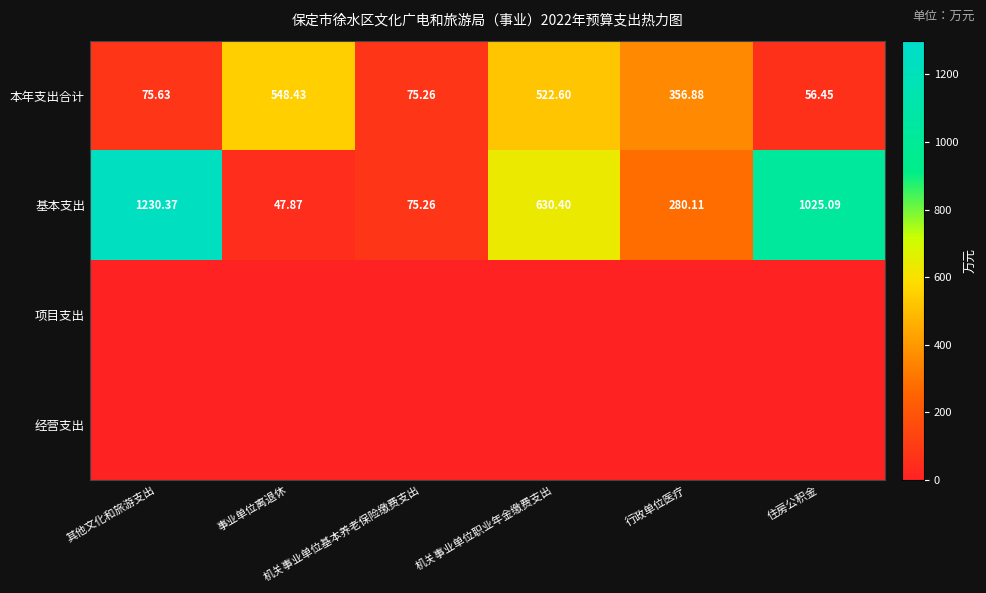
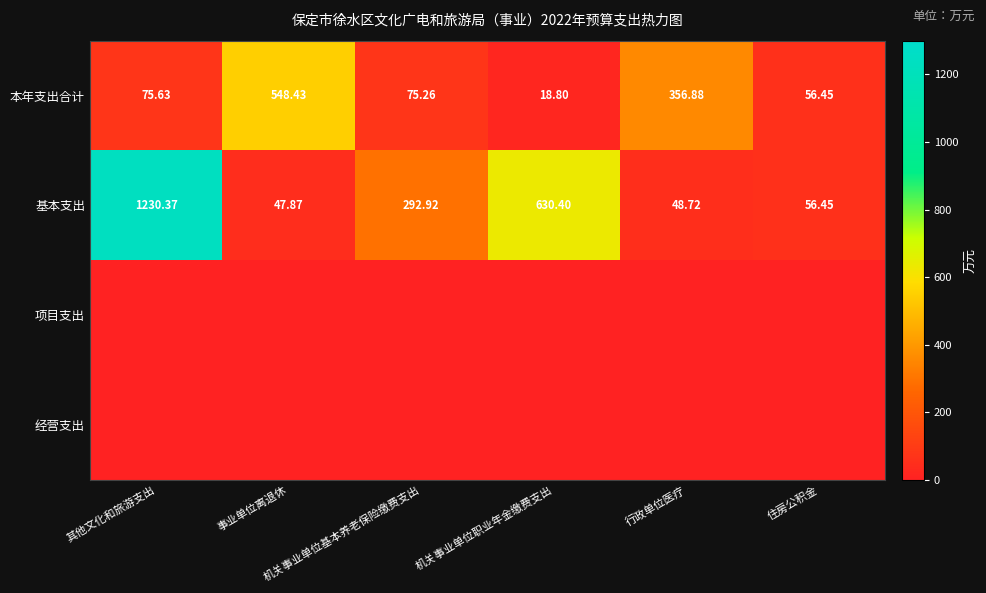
  {
    "本年支出合计": {
      "其他文化和旅游支出": 75.63,
      "事业单位离退休": 548.43,
      "机关事业单位基本养老保险缴费支出": 75.26,
-     "机关事业单位职业年金缴费支出": 522.60,
+     "机关事业单位职业年金缴费支出": 18.80,
      "行政单位医疗": 356.88,
      "住房公积金": 56.45
    },
    "基本支出": {
      "其他文化和旅游支出": 1230.37,
      "事业单位离退休": 47.87,
-     "机关事业单位基本养老保险缴费支出": 75.26,
+     "机关事业单位基本养老保险缴费支出": 292.92,
      "机关事业单位职业年金缴费支出": 630.40,
-     "行政单位医疗": 280.11,
-     "住房公积金": 1025.09
+     "行政单位医疗": 48.72,
+     "住房公积金": 56.45
    }
  }
